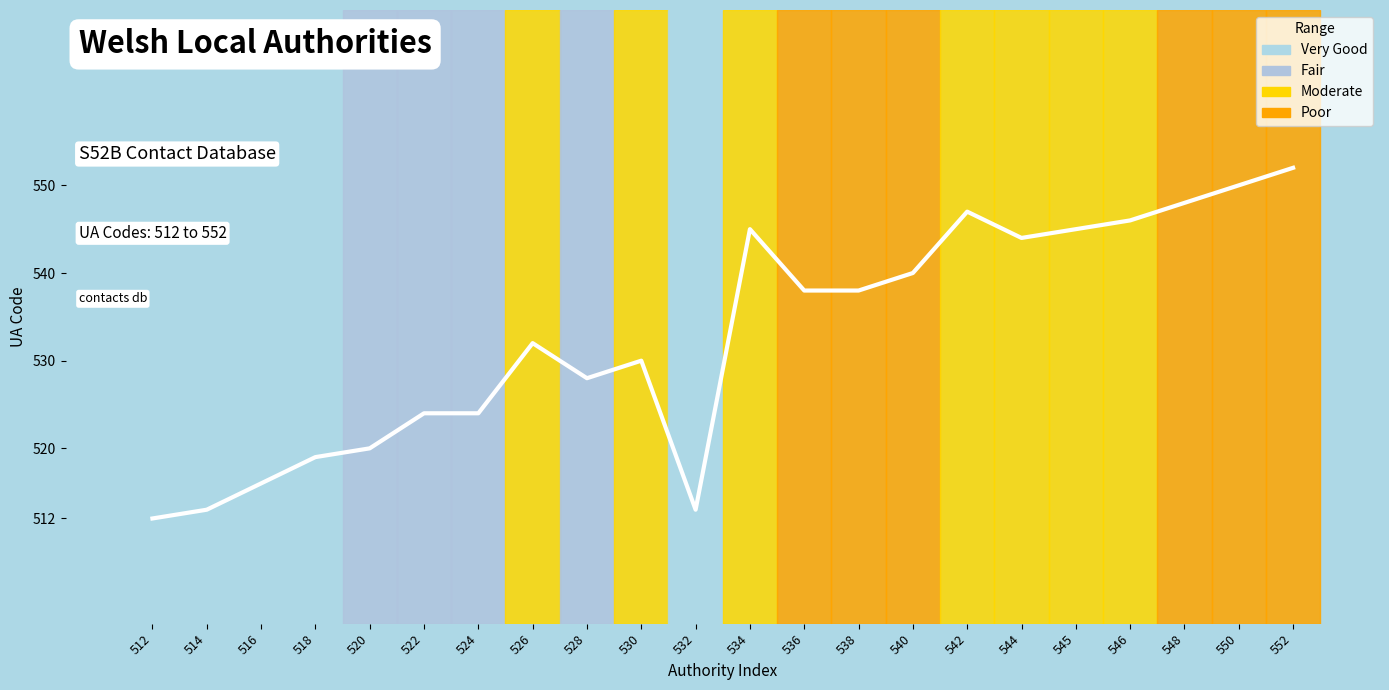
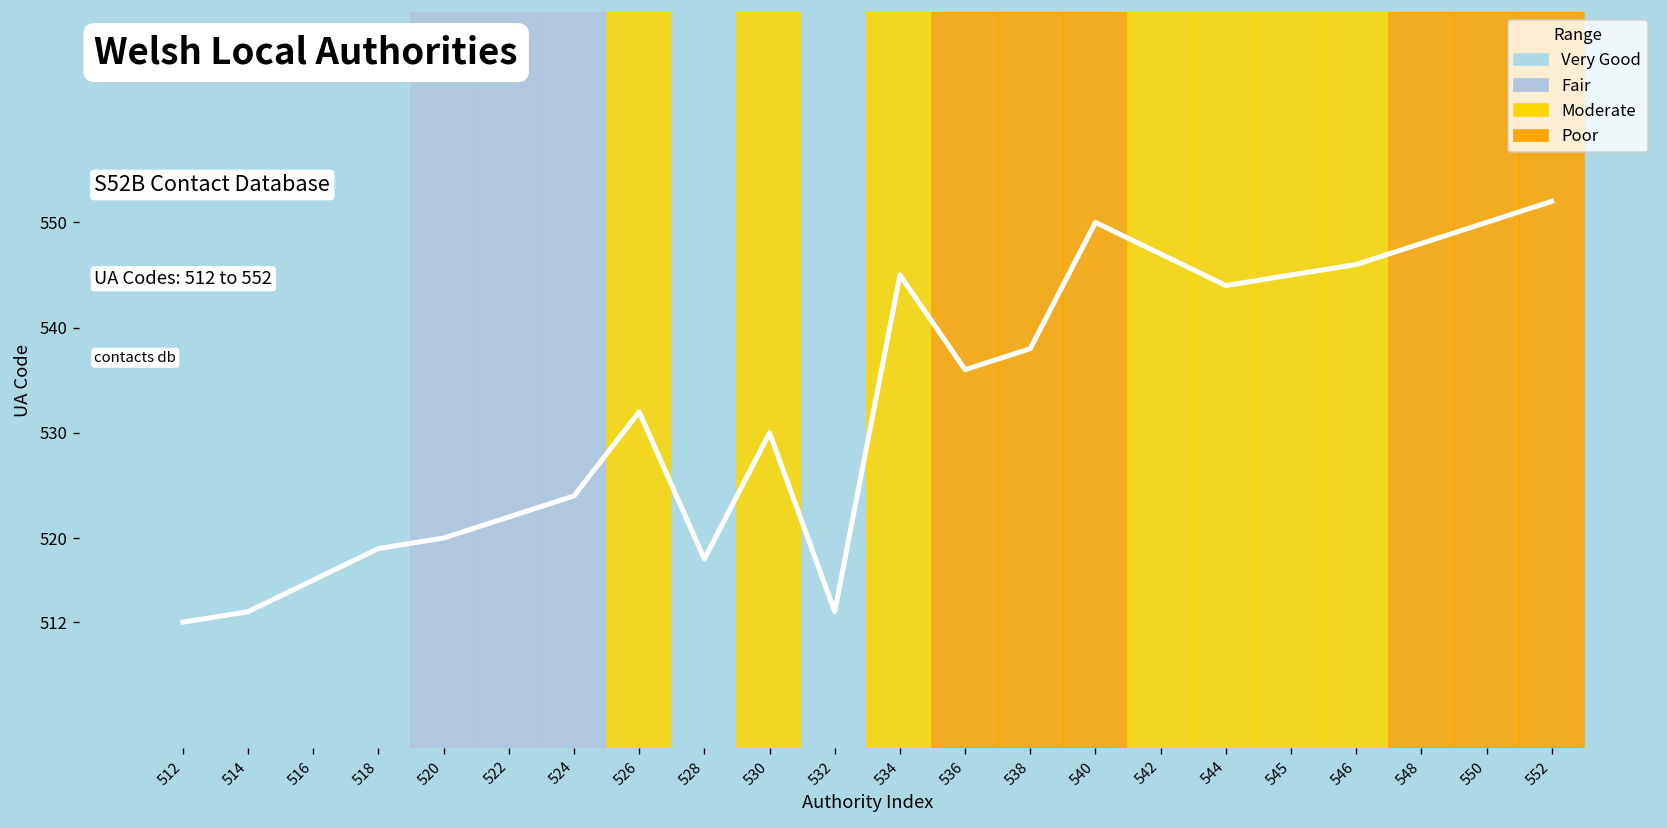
  {
    "512": 512,
    "514": 513,
    "516": 516,
    "518": 519,
    "520": 520,
-   "522": 524,
+   "522": 522,
    "524": 524,
    "526": 532,
-   "528": 528,
+   "528": 518,
    "530": 530,
    "532": 513,
    "534": 545,
-   "536": 538,
+   "536": 536,
    "538": 538,
-   "540": 540,
+   "540": 550,
    "542": 547,
    "544": 544,
    "545": 545,
    "546": 546,
    "548": 548,
    "550": 550,
    "552": 552
  }
